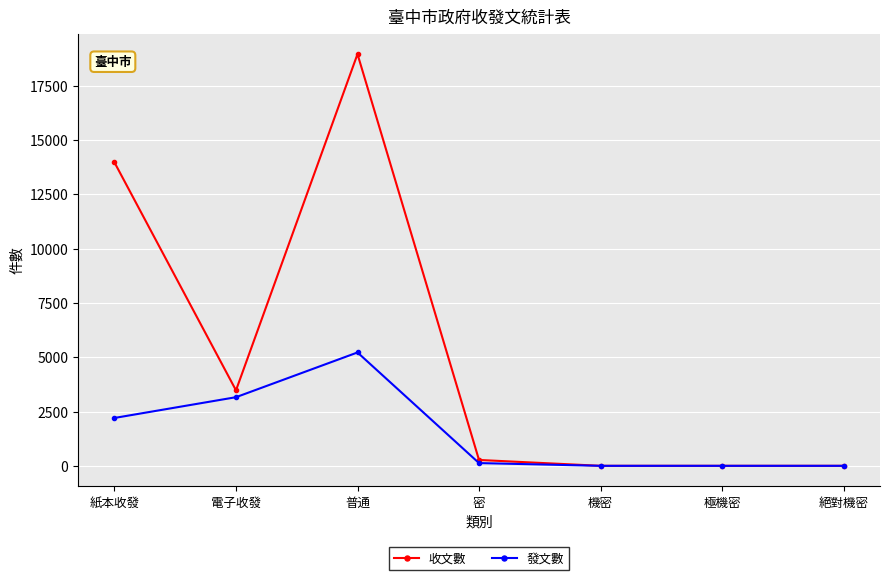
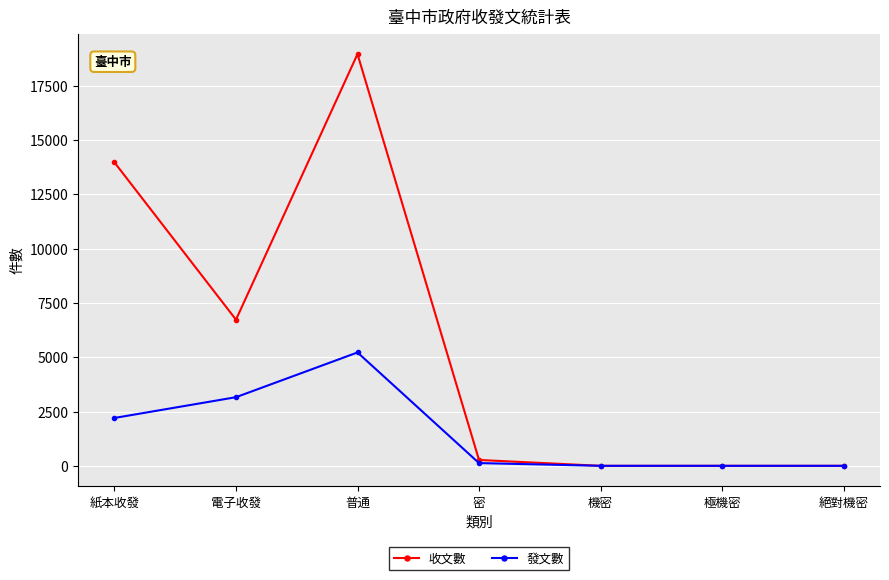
  {
    "收文數": {
      "紙本收發": 14000,
-     "電子收發": 3500,
+     "電子收發": 6700,
      "普通": 19000,
      "密": 300
    },
    "發文數": {
      "紙本收發": 2200,
      "電子收發": 3200,
      "普通": 5200,
      "密": 100
    }
  }
